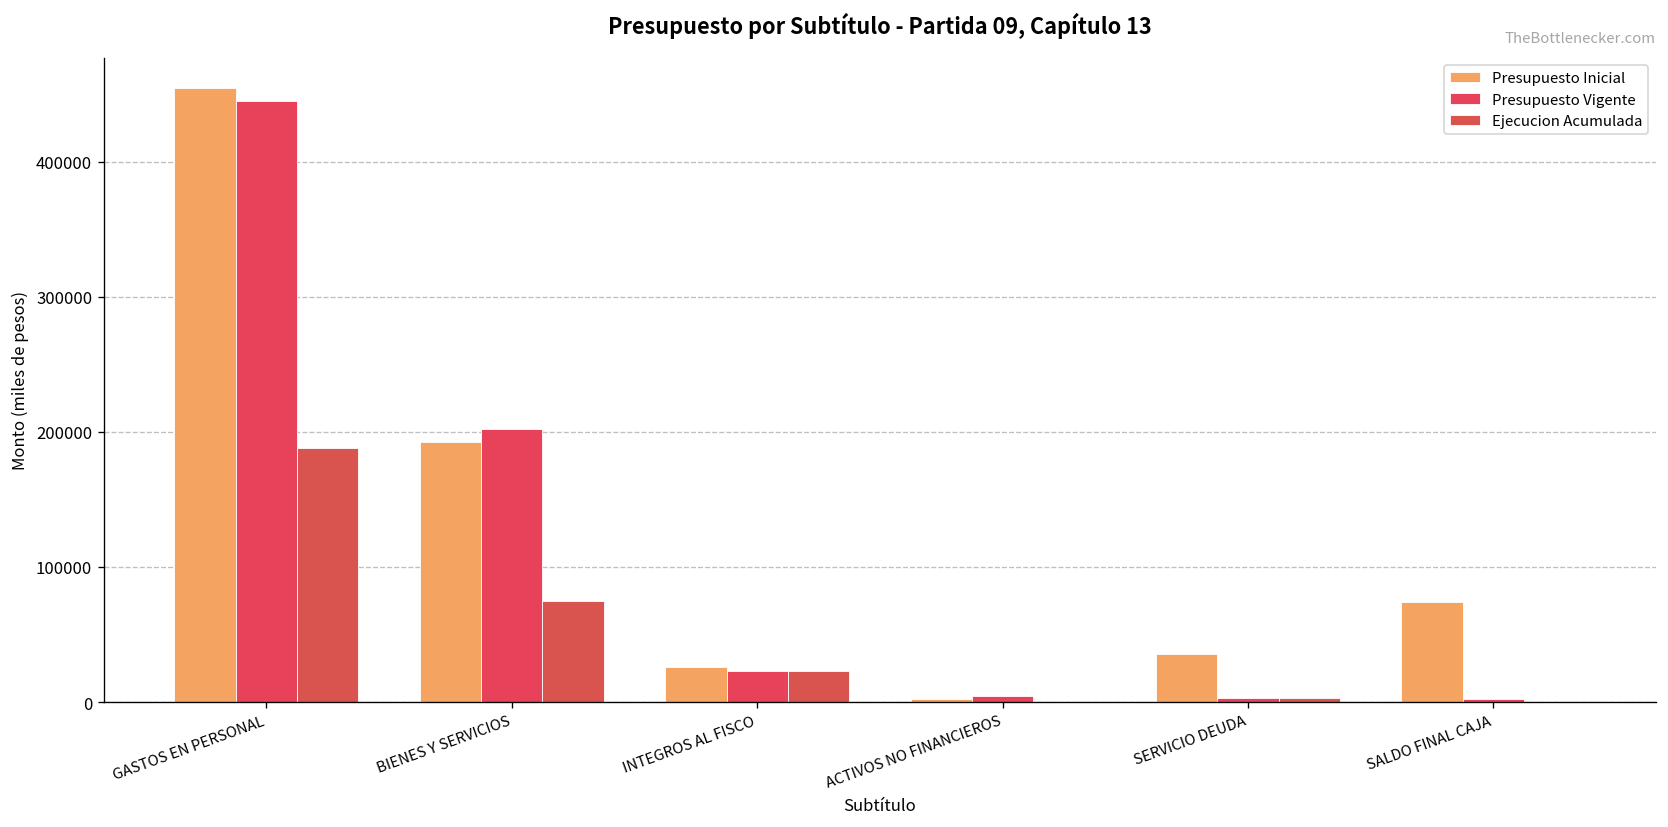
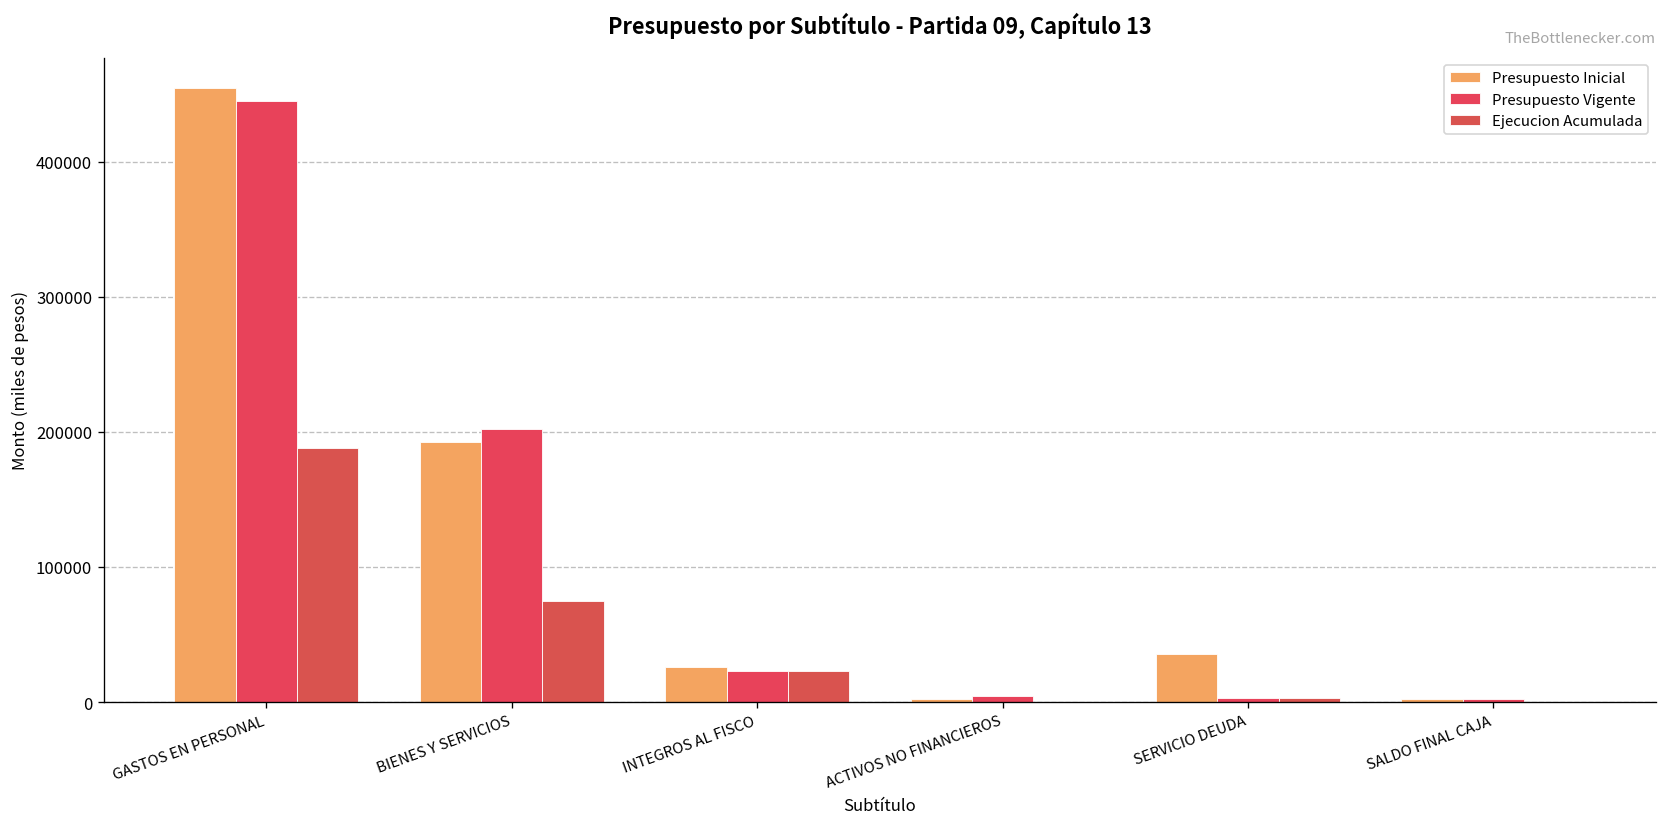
  {
    "Presupuesto Inicial": {
      "GASTOS EN PERSONAL": 454000,
      "BIENES Y SERVICIOS": 192000,
      "INTEGROS AL FISCO": 26000,
      "ACTIVOS NO FINANCIEROS": 2000,
      "SERVICIO DEUDA": 36000,
-     "SALDO FINAL CAJA": 74000
+     "SALDO FINAL CAJA": 2000
    }
  }
